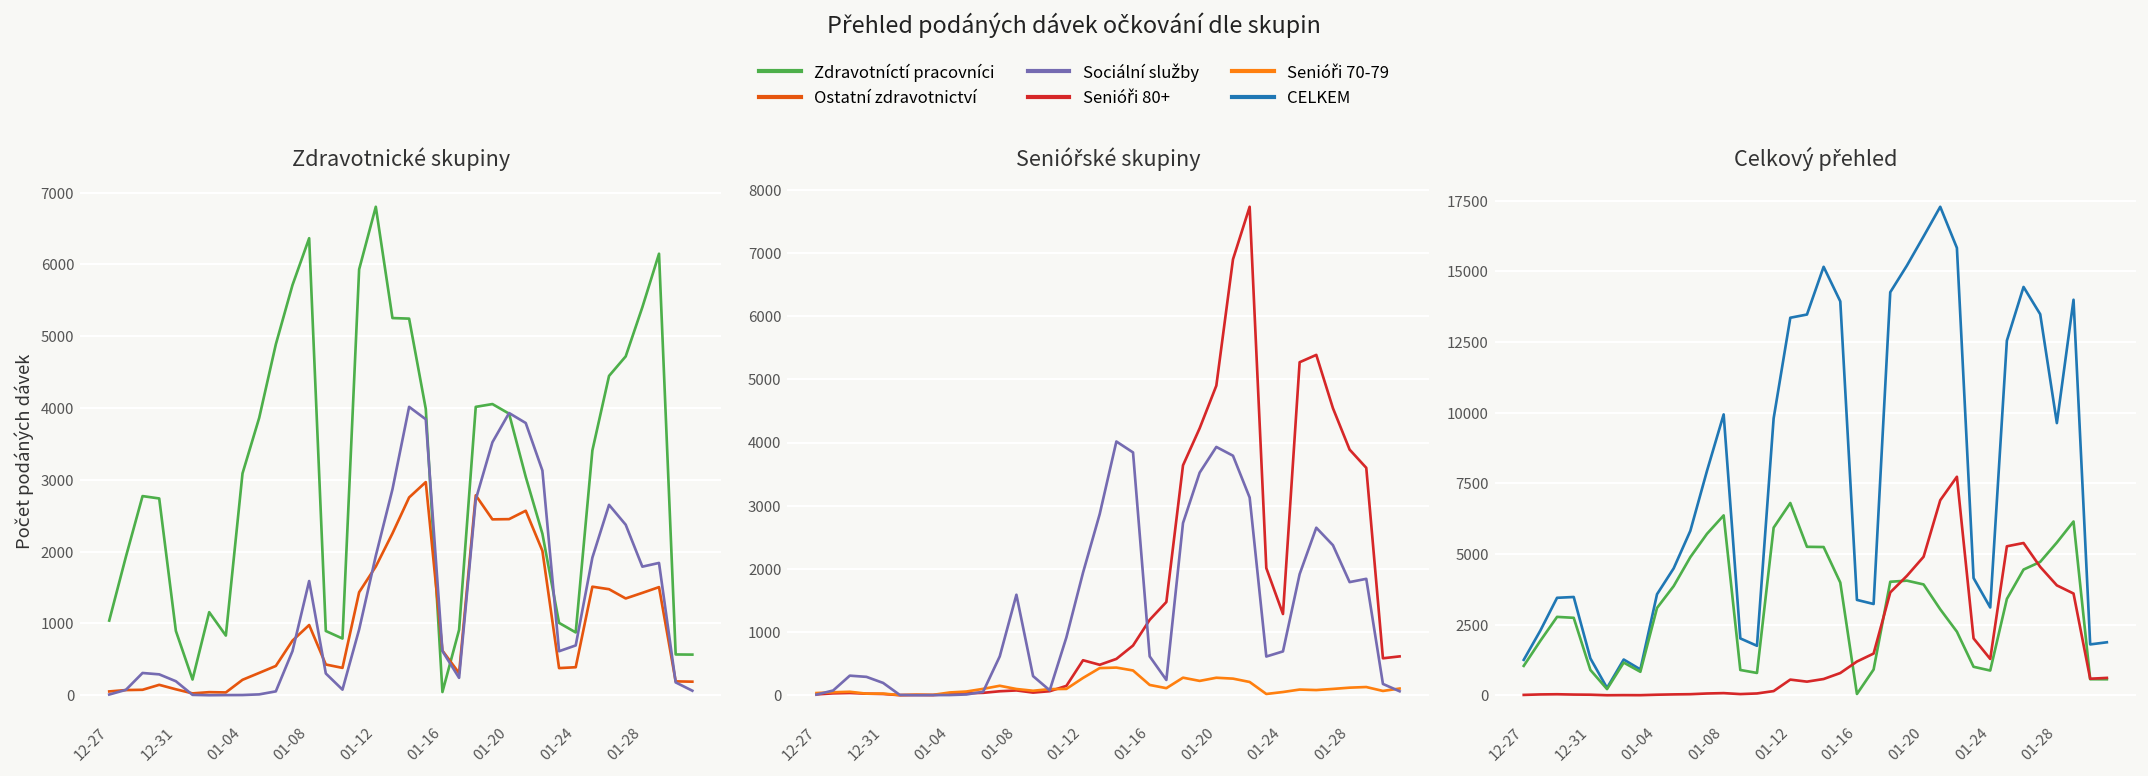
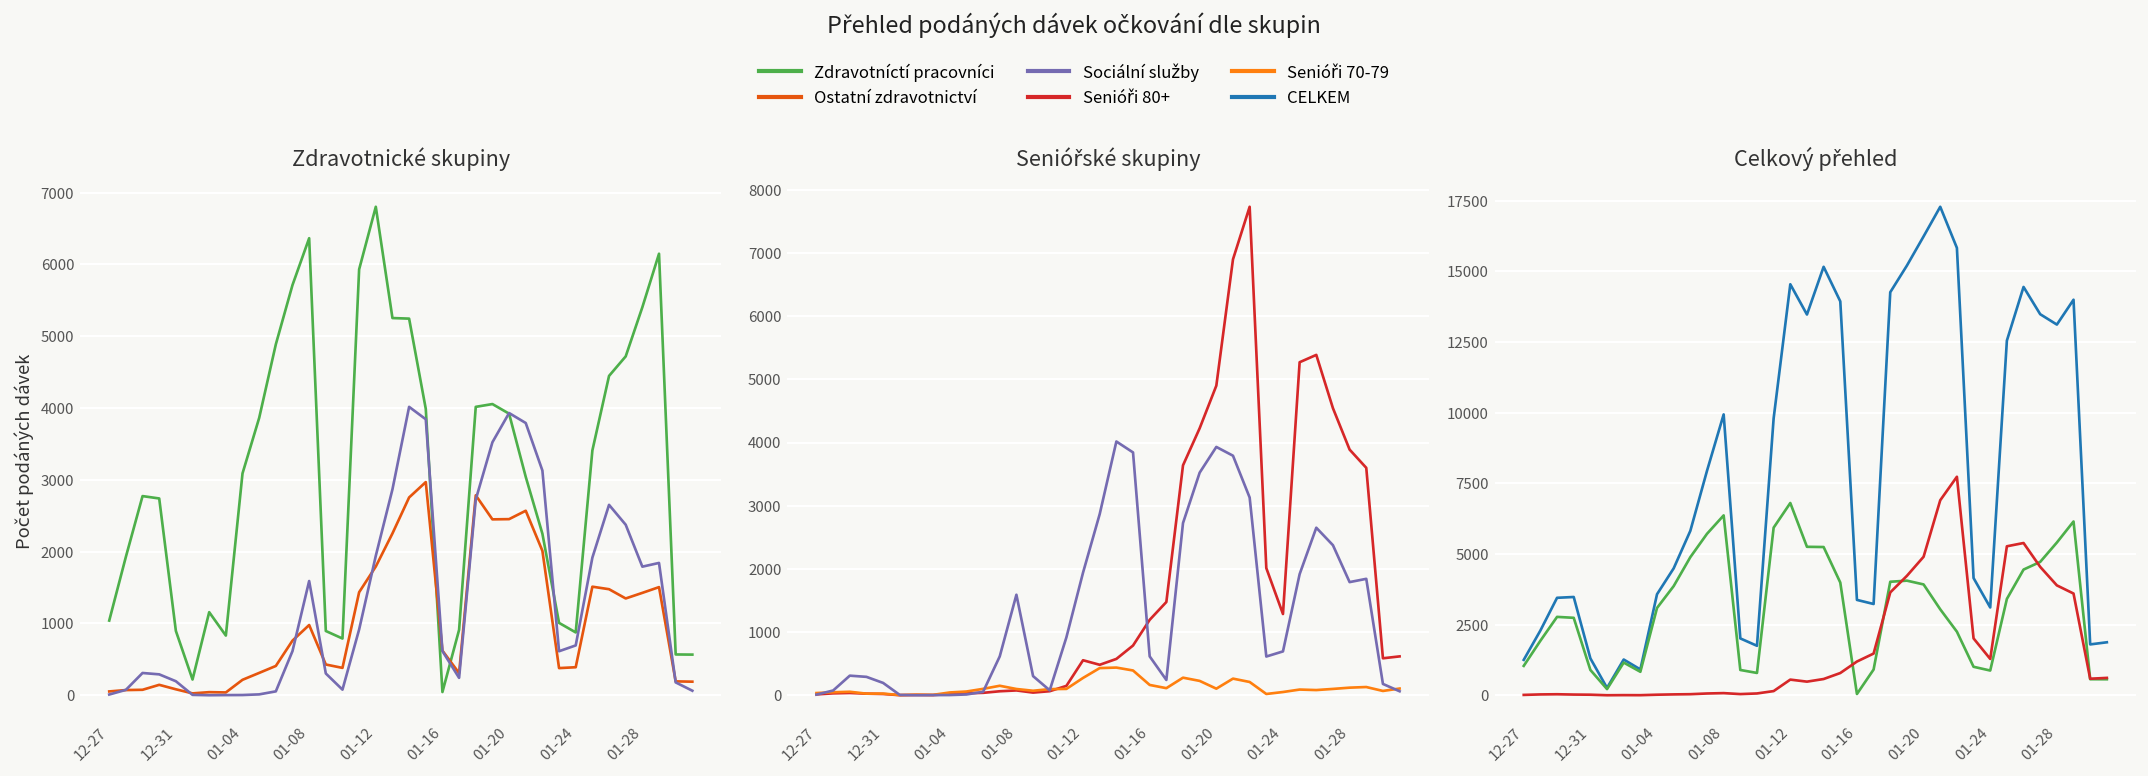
  {
    "Zdravotnické skupiny": {
      "Zdravotníctí pracovníci": {
        "12-27": 1000,
        "12-31": 900,
        "01-04": 3100,
        "01-08": 6400,
        "01-12": 6800,
        "01-16": 0,
        "01-24": 900,
        "01-28": 5400
      },
      "Ostatní zdravotnictví": {
        "12-27": 100,
        "12-31": 100,
        "01-04": 200,
        "01-08": 1000,
        "01-12": 1800,
        "01-20": 2500,
        "01-24": 400,
        "01-28": 1400
      },
      "Sociální služby": {
        "12-27": 0,
        "12-31": 200,
        "01-04": 0,
        "01-08": 1600,
        "01-12": 1900,
        "01-24": 700,
        "01-28": 1800
      }
    },
    "Senióřské skupiny": {
      "Senióři 80+": {
        "01-12": 600,
        "01-16": 1200,
        "01-20": 4900,
        "01-24": 1300,
        "01-28": 3900
      },
      "Senióři 70-79": {
        "01-12": 300,
        "01-16": 200,
-       "01-20": 300,
+       "01-20": 100,
        "01-24": 100,
        "01-28": 100
      },
      "Sociální služby": {
        "12-31": 200,
        "01-08": 1600,
        "01-12": 1900,
        "01-16": 600,
        "01-20": 3900,
        "01-24": 700,
        "01-28": 1800
      }
    },
    "Celkový přehled": {
      "CELKEM": {
        "12-27": 1300,
        "12-31": 1300,
        "01-04": 3600,
        "01-08": 9900,
-       "01-12": 13400,
+       "01-12": 14500,
        "01-16": 3400,
        "01-20": 16200,
        "01-24": 3100,
-       "01-28": 9600
+       "01-28": 13100
      },
      "Zdravotníctí pracovníci": {
        "12-27": 1000,
        "12-31": 900,
        "01-04": 3100,
        "01-08": 6400,
        "01-12": 6800,
        "01-16": 0,
        "01-20": 3900,
        "01-24": 900,
        "01-28": 5400
      },
      "Senióři 80+": {
        "12-27": 0,
        "12-31": 0,
        "01-04": 0,
        "01-08": 100,
        "01-12": 600,
        "01-16": 1200,
        "01-20": 4900,
        "01-24": 1300,
        "01-28": 3900
      }
    }
  }
